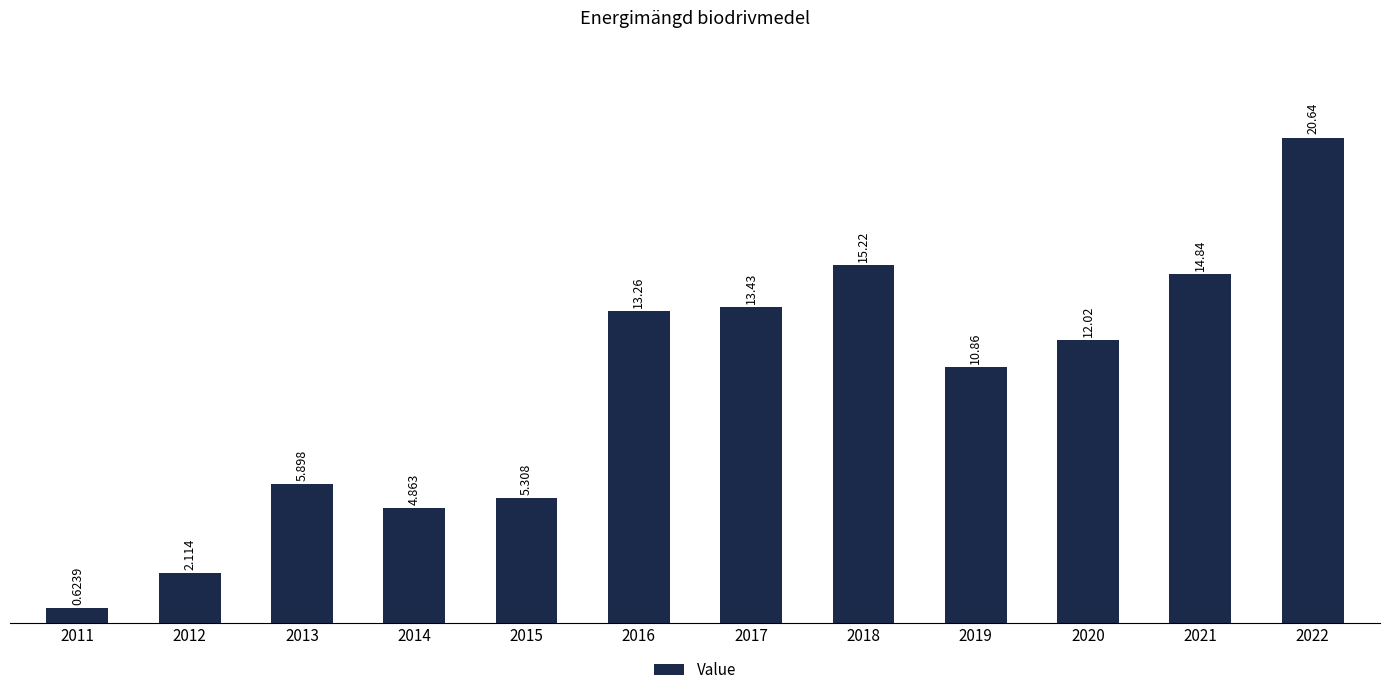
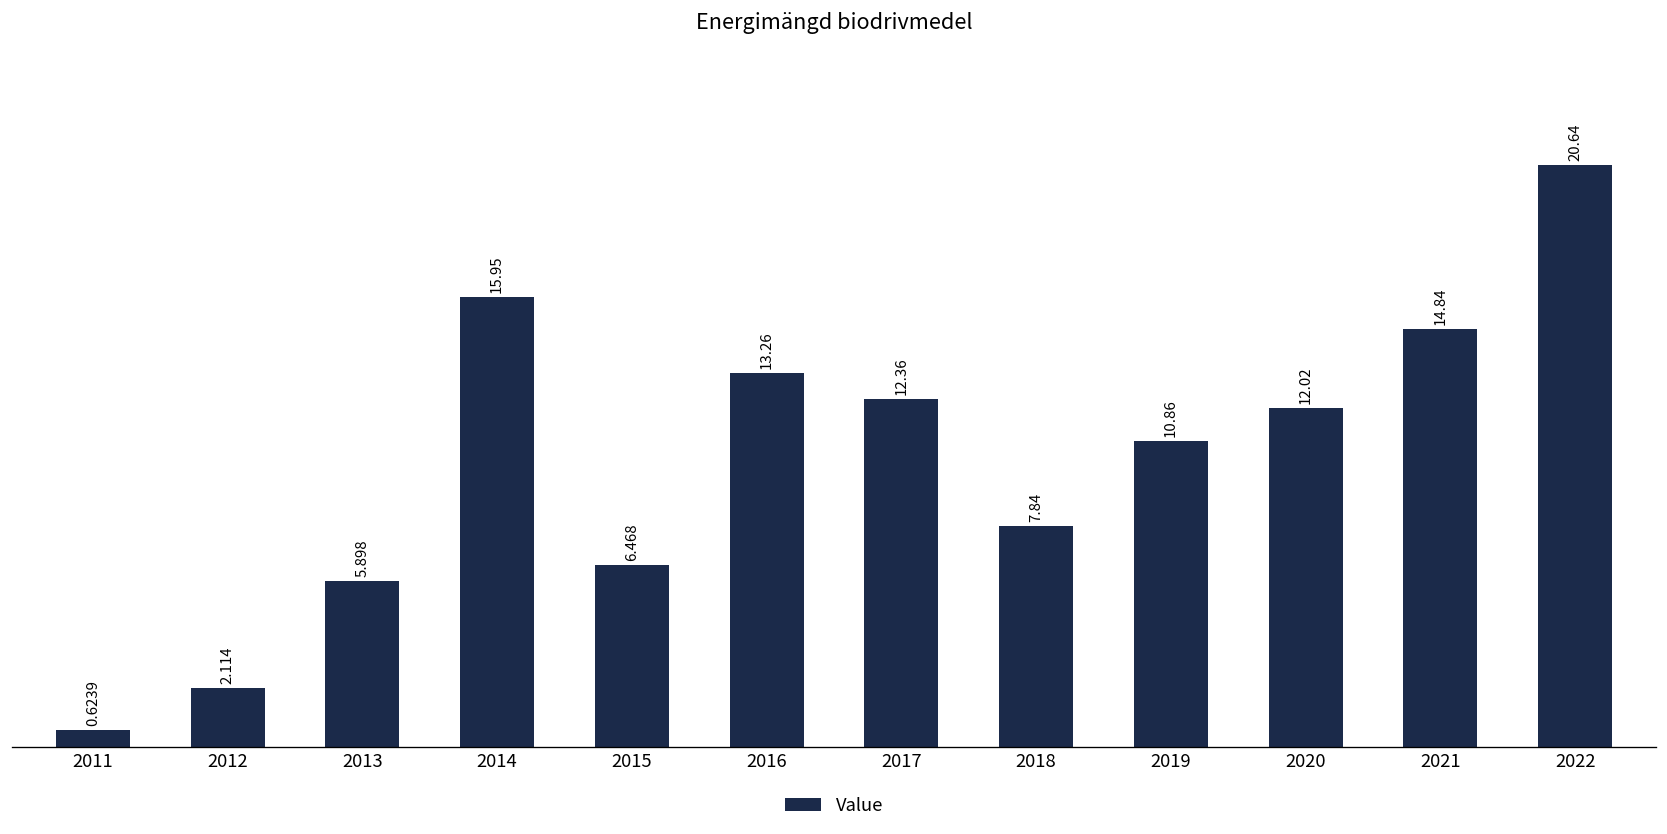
  {
    "2011": 0.6239,
    "2012": 2.114,
    "2013": 5.898,
-   "2014": 4.863,
-   "2015": 5.308,
+   "2014": 15.95,
+   "2015": 6.468,
    "2016": 13.26,
-   "2017": 13.43,
-   "2018": 15.22,
+   "2017": 12.36,
+   "2018": 7.84,
    "2019": 10.86,
    "2020": 12.02,
    "2021": 14.84,
    "2022": 20.64
  }
